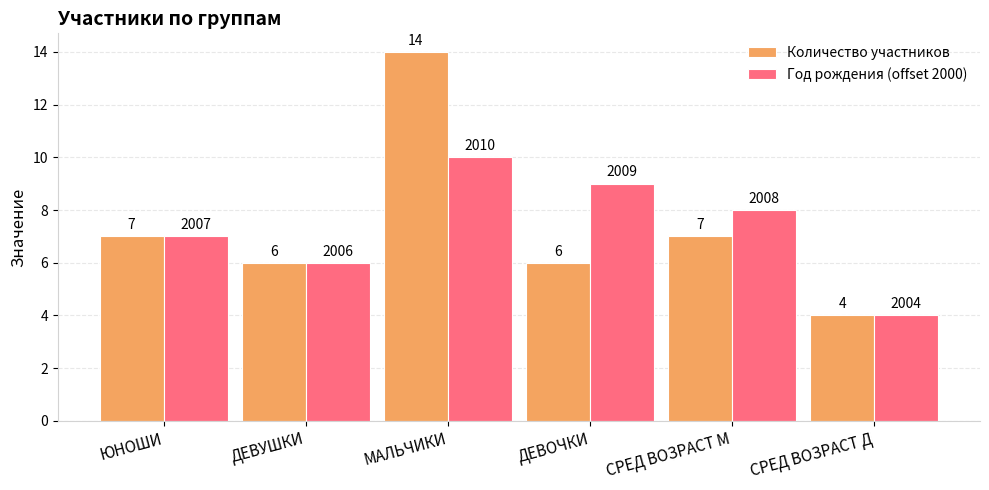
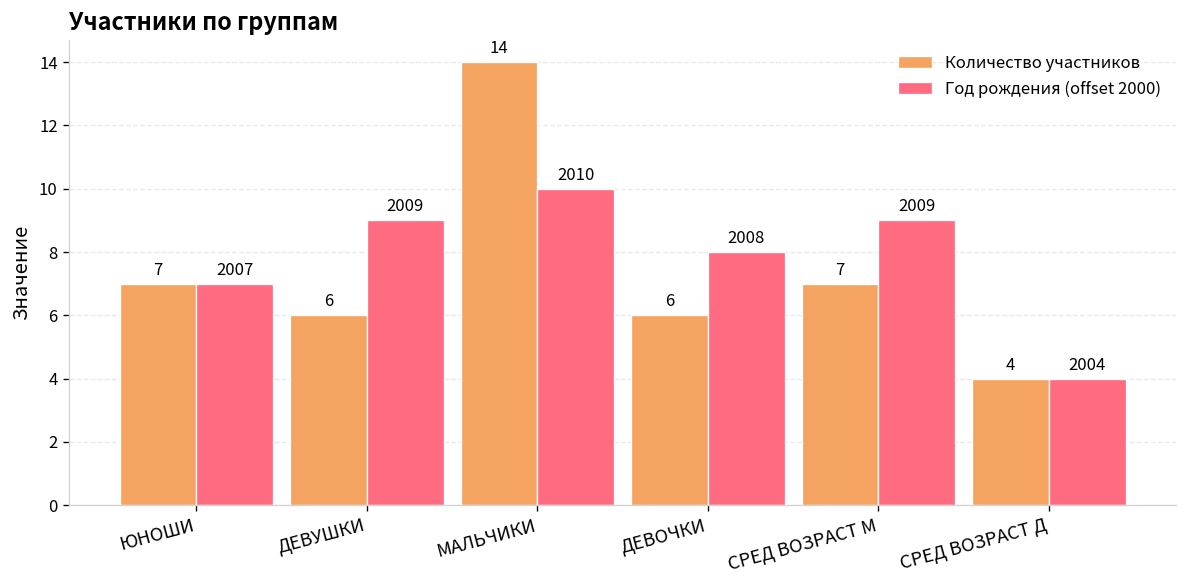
  {
    "Количество участников": {
      "ЮНОШИ": 7,
      "ДЕВУШКИ": 6,
      "МАЛЬЧИКИ": 14,
      "ДЕВОЧКИ": 6,
      "СРЕД ВОЗРАСТ М": 7,
      "СРЕД ВОЗРАСТ Д": 4
    },
    "Год рождения (offset 2000)": {
-     "ДЕВУШКИ": 2006,
-     "ДЕВОЧКИ": 2009,
-     "СРЕД ВОЗРАСТ М": 2008
+     "ДЕВУШКИ": 2009,
+     "ДЕВОЧКИ": 2008,
+     "СРЕД ВОЗРАСТ М": 2009
    }
  }
